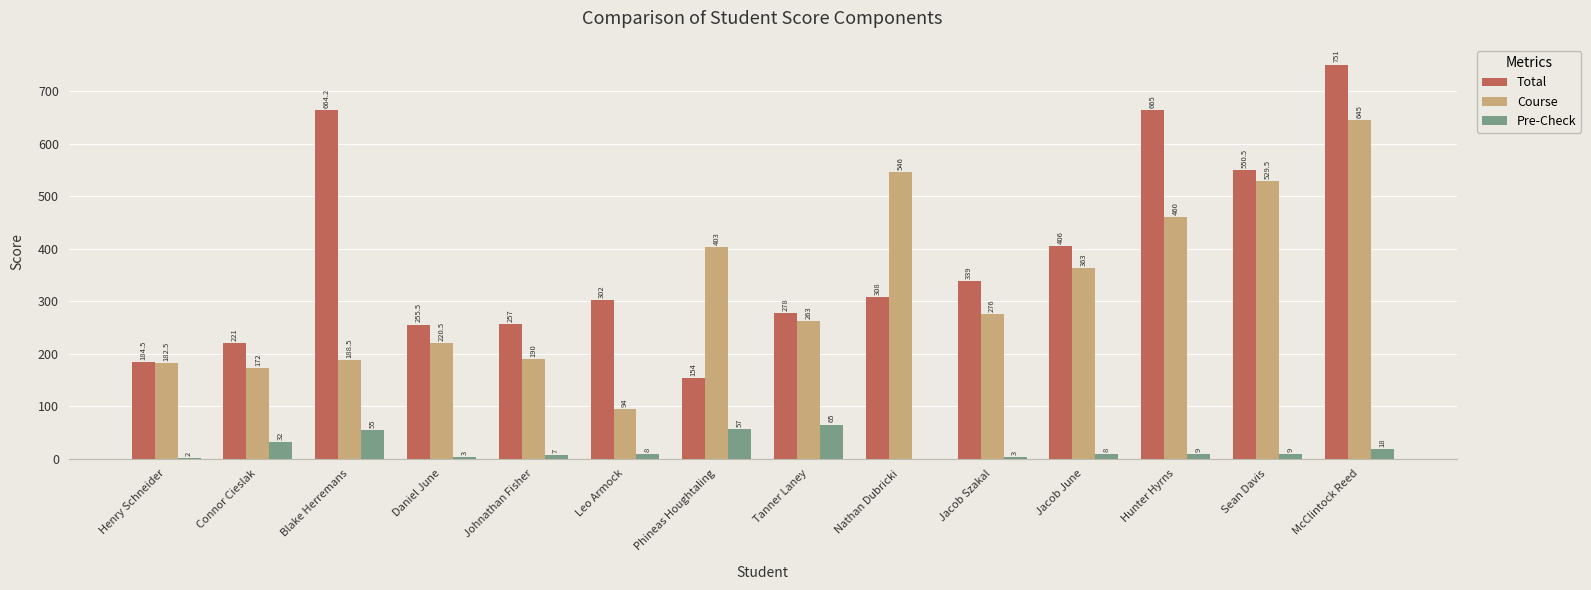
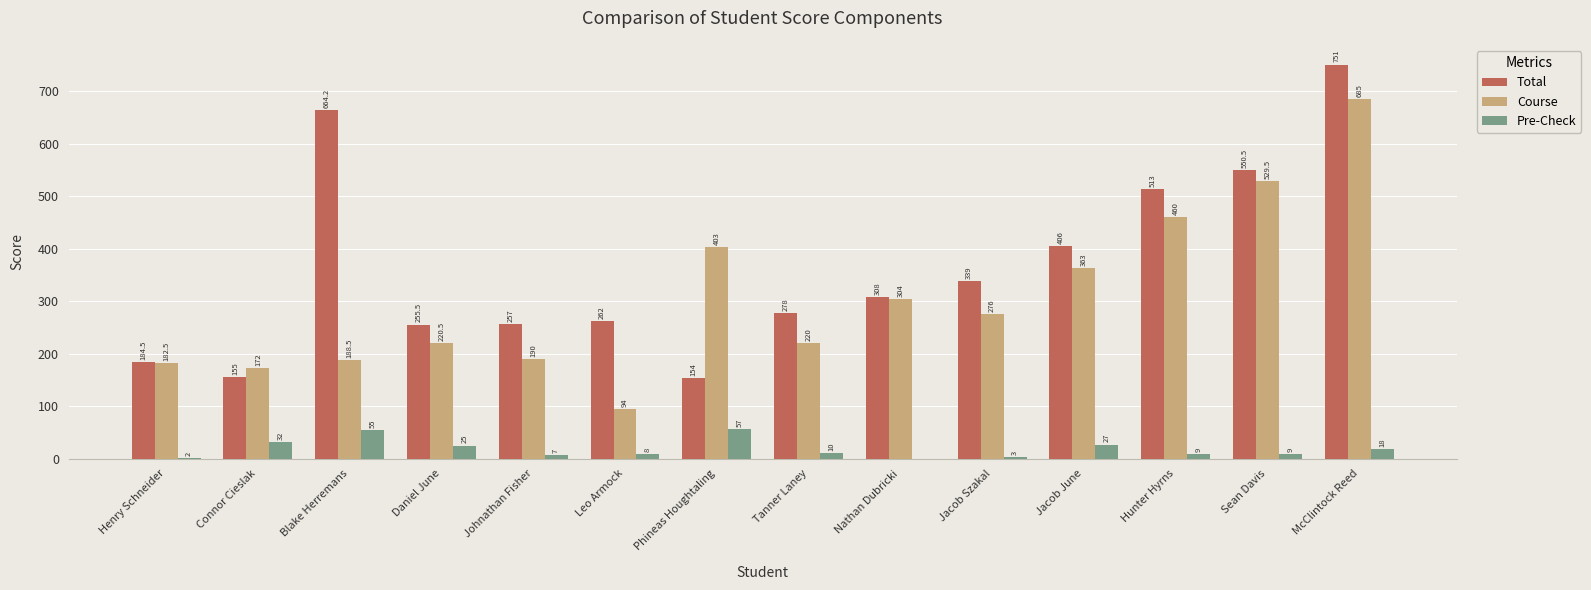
  {
    "Total": {
      "Henry Schneider": 184.5,
-     "Connor Cieslak": 221,
+     "Connor Cieslak": 155,
      "Blake Herremans": 664.2,
      "Daniel June": 255.5,
      "Johnathan Fisher": 257,
-     "Leo Armock": 302,
+     "Leo Armock": 262,
      "Phineas Houghtaling": 154,
      "Tanner Laney": 278,
      "Nathan Dubricki": 308,
      "Jacob Szakal": 339,
      "Jacob June": 406,
-     "Hunter Hyrns": 665,
+     "Hunter Hyrns": 513,
      "Sean Davis": 550.5,
      "McClintock Reed": 751
    },
    "Course": {
      "Henry Schneider": 182.5,
      "Connor Cieslak": 172,
      "Blake Herremans": 188.5,
      "Daniel June": 220.5,
      "Johnathan Fisher": 190,
      "Leo Armock": 94,
      "Phineas Houghtaling": 403,
-     "Tanner Laney": 263,
-     "Nathan Dubricki": 546,
+     "Tanner Laney": 220,
+     "Nathan Dubricki": 304,
      "Jacob Szakal": 276,
      "Jacob June": 363,
      "Hunter Hyrns": 460,
      "Sean Davis": 529.5,
-     "McClintock Reed": 645
+     "McClintock Reed": 685
    },
    "Pre-Check": {
      "Henry Schneider": 2,
      "Connor Cieslak": 32,
      "Blake Herremans": 55,
-     "Daniel June": 3,
+     "Daniel June": 25,
      "Johnathan Fisher": 7,
      "Leo Armock": 8,
      "Phineas Houghtaling": 57,
-     "Tanner Laney": 65,
+     "Tanner Laney": 10,
      "Jacob Szakal": 3,
-     "Jacob June": 8,
+     "Jacob June": 27,
      "Hunter Hyrns": 9,
      "Sean Davis": 9,
      "McClintock Reed": 18
    }
  }
